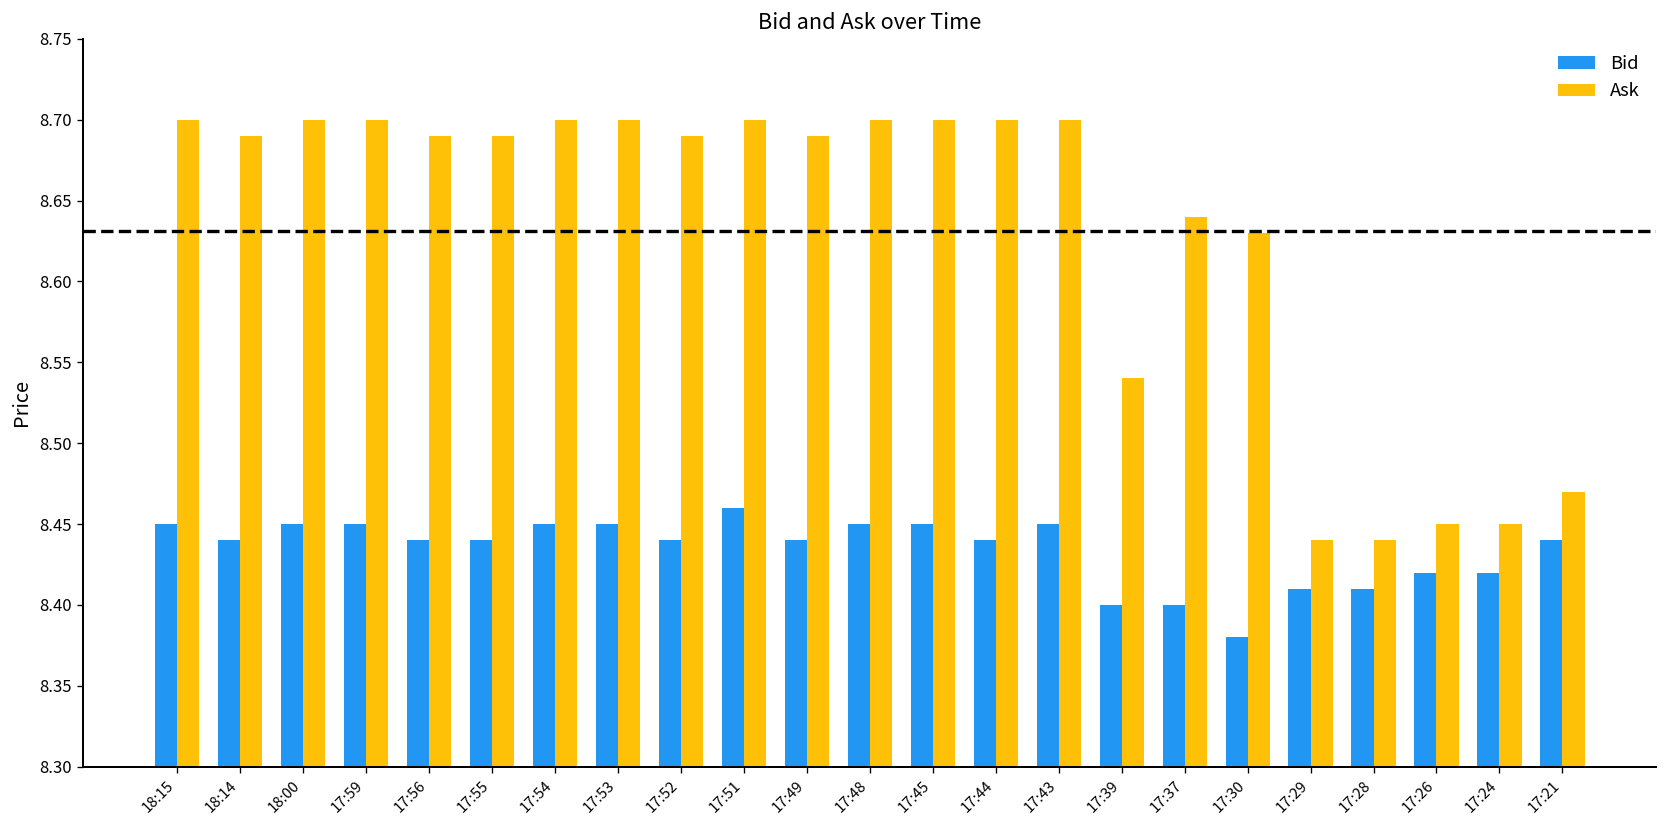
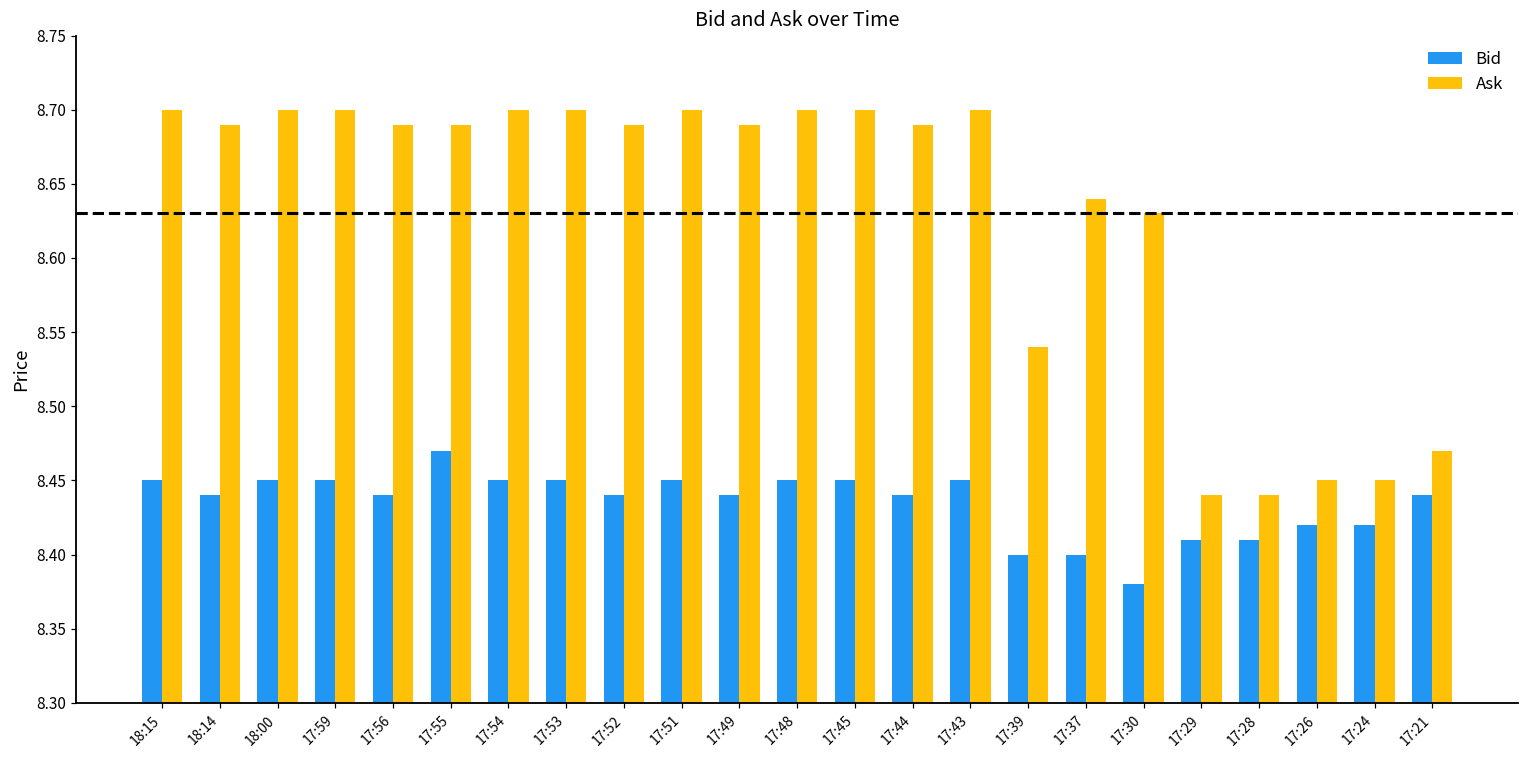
  {
    "Bid": {
      "18:15": 8.45,
      "18:14": 8.44,
      "18:00": 8.45,
      "17:59": 8.45,
      "17:56": 8.44,
-     "17:55": 8.44,
+     "17:55": 8.47,
      "17:54": 8.45,
      "17:53": 8.45,
      "17:52": 8.44,
-     "17:51": 8.46,
+     "17:51": 8.45,
      "17:49": 8.44,
      "17:48": 8.45,
      "17:45": 8.45,
      "17:44": 8.44,
      "17:43": 8.45,
      "17:39": 8.40,
      "17:37": 8.40,
      "17:30": 8.38,
      "17:29": 8.41,
      "17:28": 8.41,
      "17:26": 8.42,
      "17:24": 8.42,
      "17:21": 8.44
    },
    "Ask": {
      "18:15": 8.70,
      "18:14": 8.69,
      "18:00": 8.70,
      "17:59": 8.70,
      "17:56": 8.69,
      "17:55": 8.69,
      "17:54": 8.70,
      "17:53": 8.70,
      "17:52": 8.69,
      "17:51": 8.70,
      "17:49": 8.69,
      "17:48": 8.70,
      "17:45": 8.70,
-     "17:44": 8.70,
+     "17:44": 8.69,
      "17:43": 8.70,
      "17:39": 8.54,
      "17:37": 8.64,
      "17:30": 8.63,
      "17:29": 8.44,
      "17:28": 8.44,
      "17:26": 8.45,
      "17:24": 8.45,
      "17:21": 8.47
    }
  }
